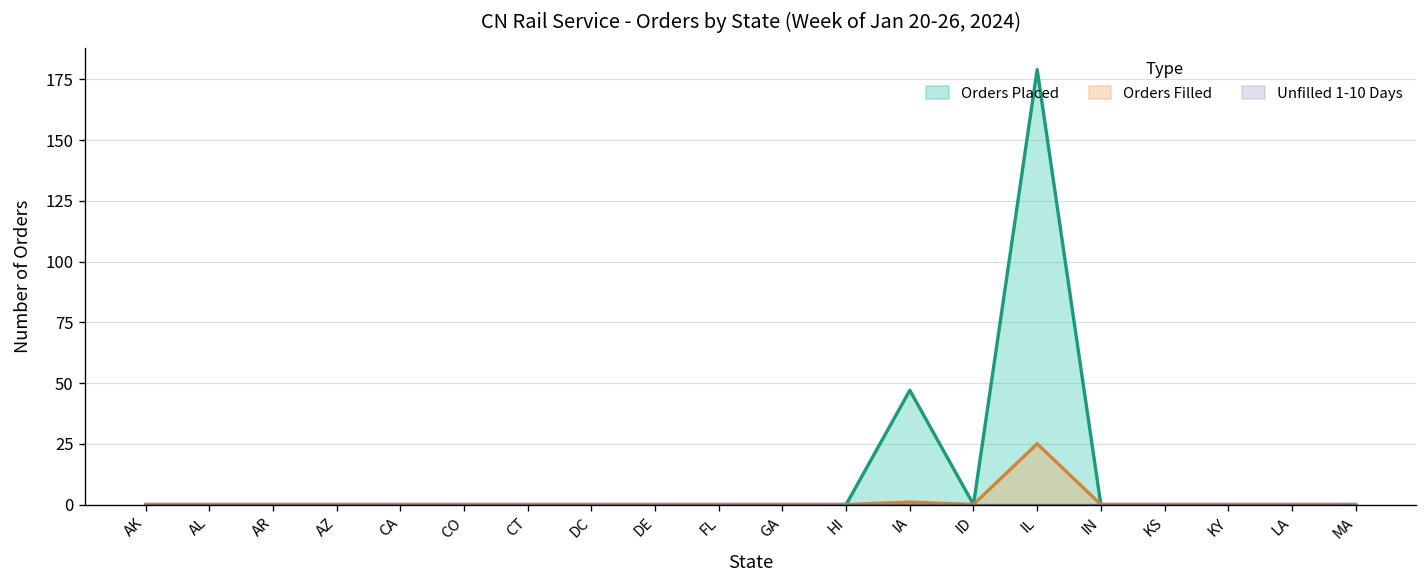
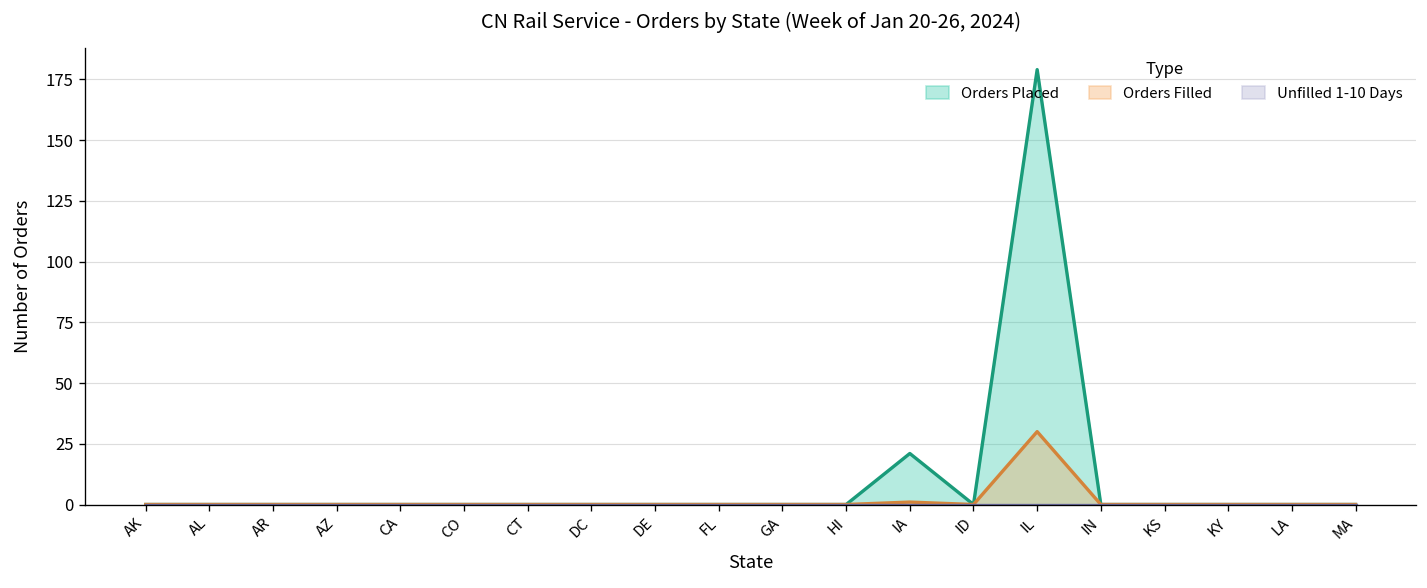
  {
    "Orders Placed": {
-     "IA": 47,
+     "IA": 21,
      "IL": 179
    },
    "Orders Filled": {
-     "IL": 25
+     "IL": 30
    },
    "Unfilled 1-10 Days": {
      "IL": 0
    }
  }
